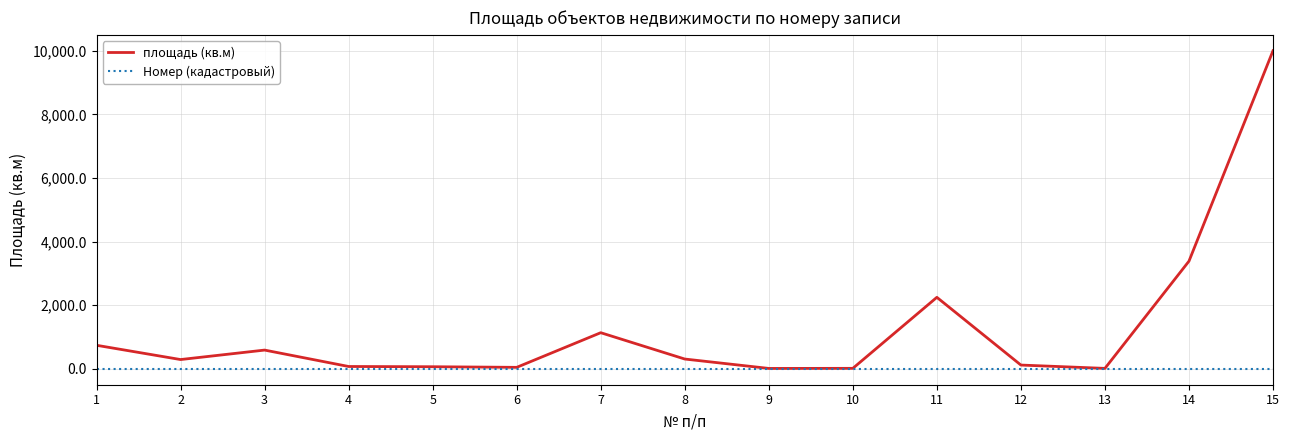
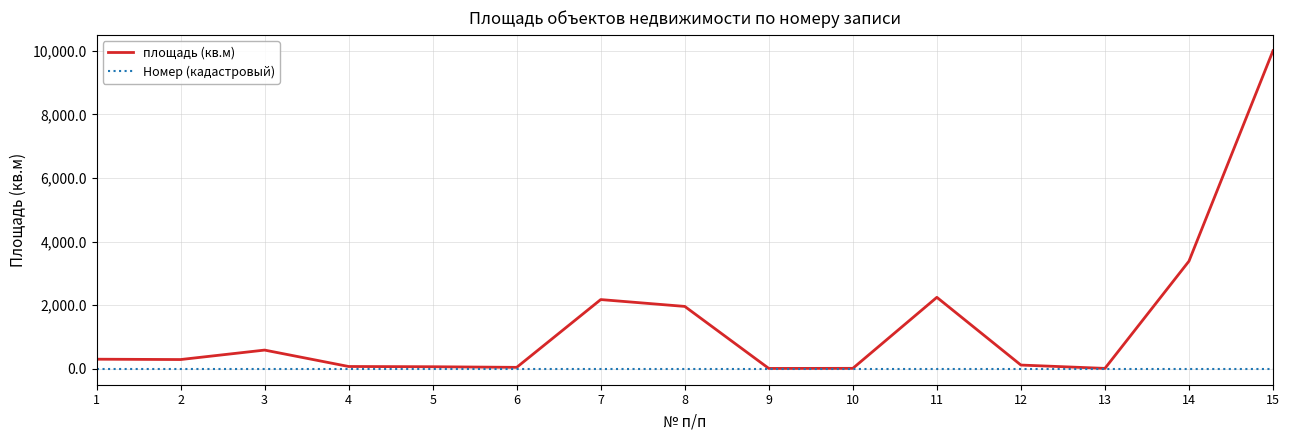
  {
    "площадь (кв.м)": {
-     "1": "700",
+     "1": "300",
      "2": "300",
      "3": "600",
-     "7": "1,100",
-     "8": "300",
+     "7": "2,200",
+     "8": "2,000",
      "11": "2,200",
      "12": "100",
      "14": "3,400",
      "15": "10,000"
    },
    "Номер (кадастровый)": {
      "1": "0",
      "2": "0",
      "3": "0",
      "7": "0",
      "8": "0",
      "11": "0",
      "12": "0",
      "14": "0",
      "15": "0"
    }
  }
